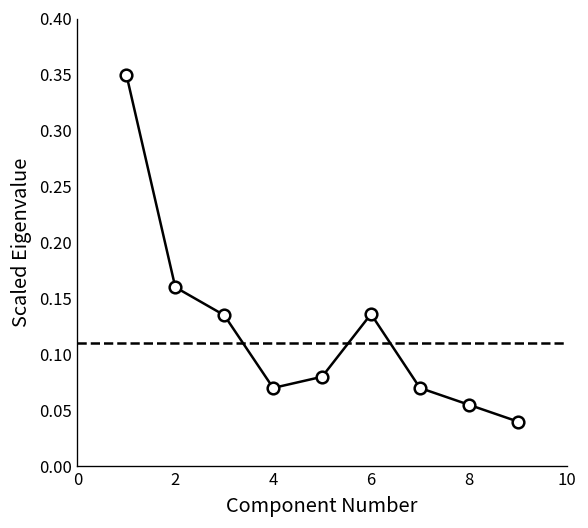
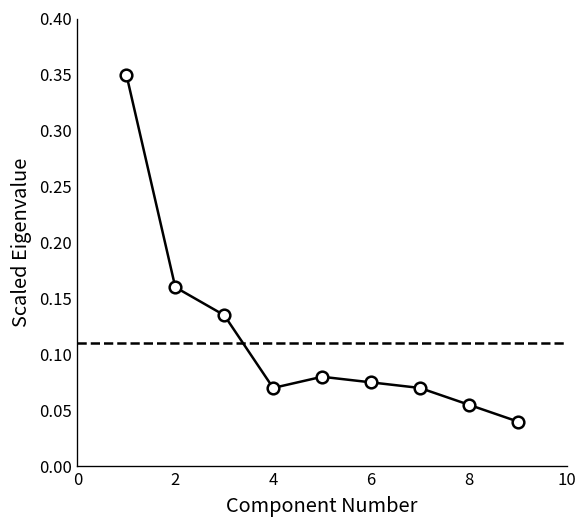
  {
    "2": 0.16,
    "4": 0.07,
-   "6": 0.14,
+   "6": 0.08,
    "8": 0.06
  }
